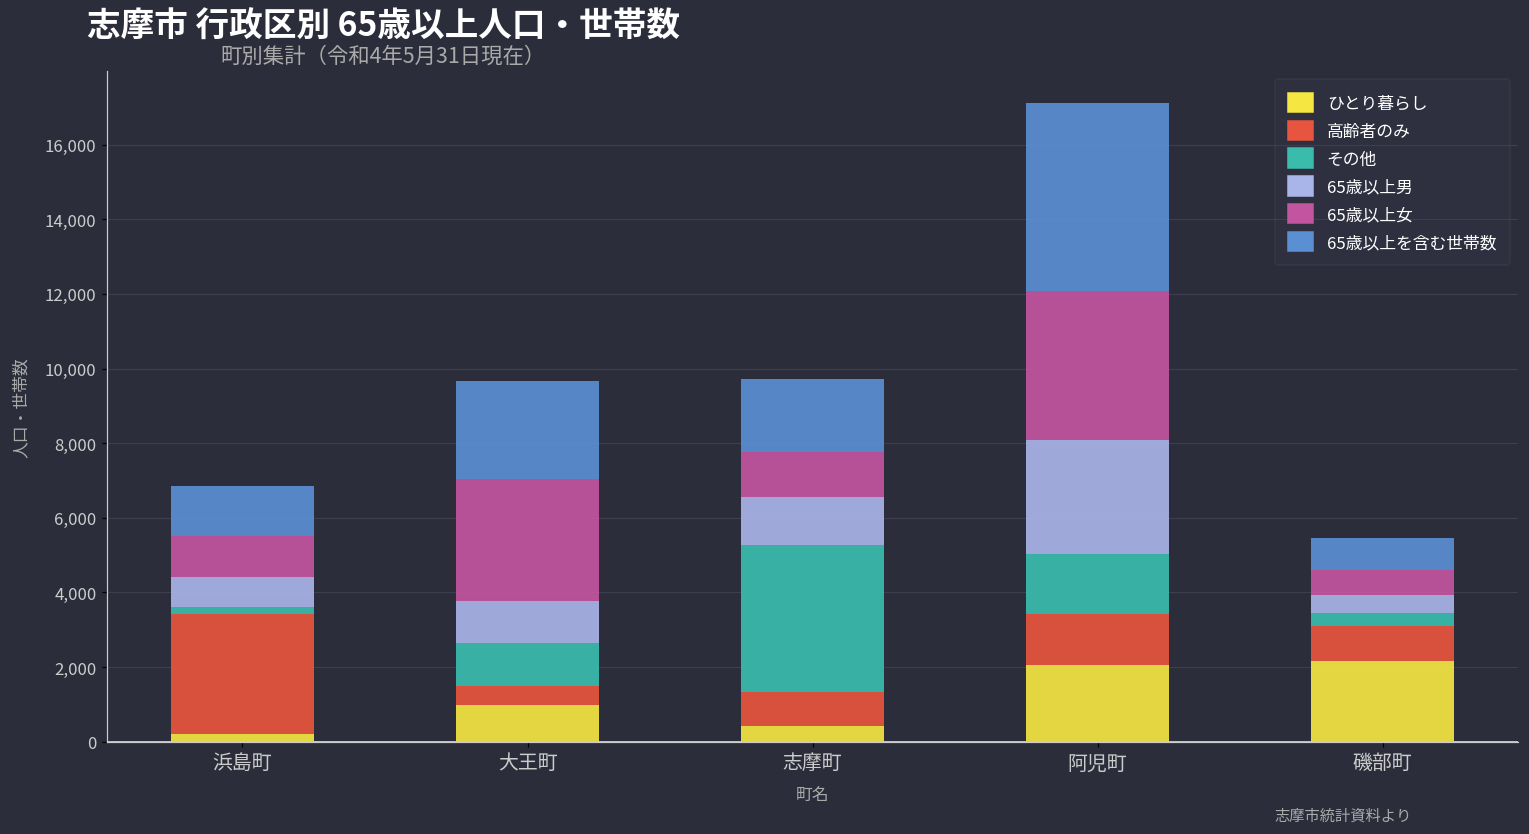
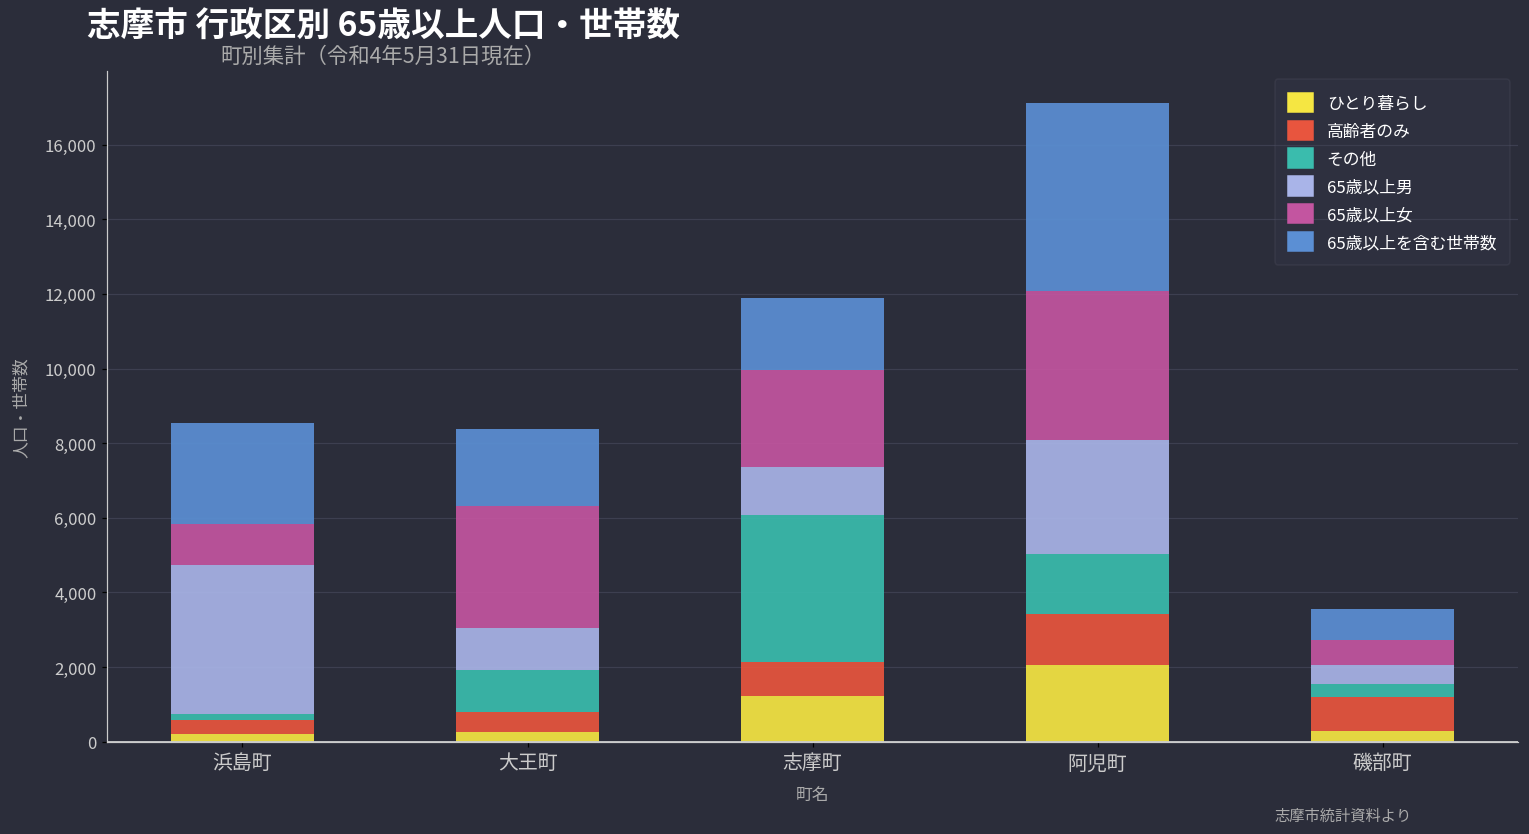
  {
    "ひとり暮らし": {
      "浜島町": "200",
-     "大王町": "1,000",
-     "志摩町": "400",
+     "大王町": "300",
+     "志摩町": "1,200",
      "阿児町": "2,100",
-     "磯部町": "2,200"
+     "磯部町": "300"
    },
    "高齢者のみ": {
-     "浜島町": "3,200",
+     "浜島町": "400",
      "大王町": "500",
      "志摩町": "900",
      "阿児町": "1,400",
      "磯部町": "900"
    },
    "その他": {
      "浜島町": "200",
      "大王町": "1,100",
      "志摩町": "4,000",
      "阿児町": "1,600",
      "磯部町": "300"
    },
    "65歳以上男": {
-     "浜島町": "800",
+     "浜島町": "4,000",
      "大王町": "1,100",
      "志摩町": "1,300",
      "阿児町": "3,000",
      "磯部町": "500"
    },
    "65歳以上女": {
      "浜島町": "1,100",
      "大王町": "3,300",
-     "志摩町": "1,200",
+     "志摩町": "2,600",
      "阿児町": "4,000",
      "磯部町": "700"
    },
    "65歳以上を含む世帯数": {
-     "浜島町": "1,300",
-     "大王町": "2,600",
+     "浜島町": "2,700",
+     "大王町": "2,100",
      "志摩町": "1,900",
      "阿児町": "5,000",
      "磯部町": "900"
    }
  }
